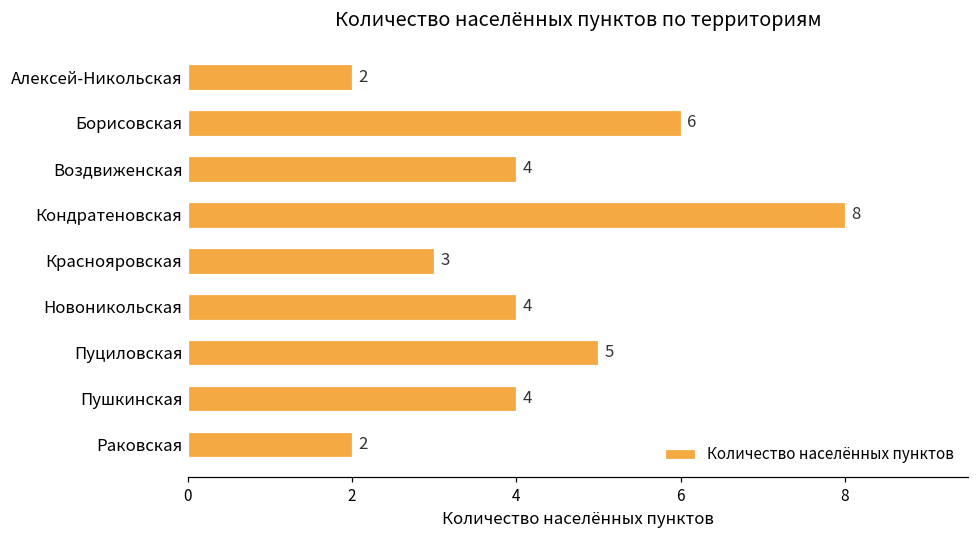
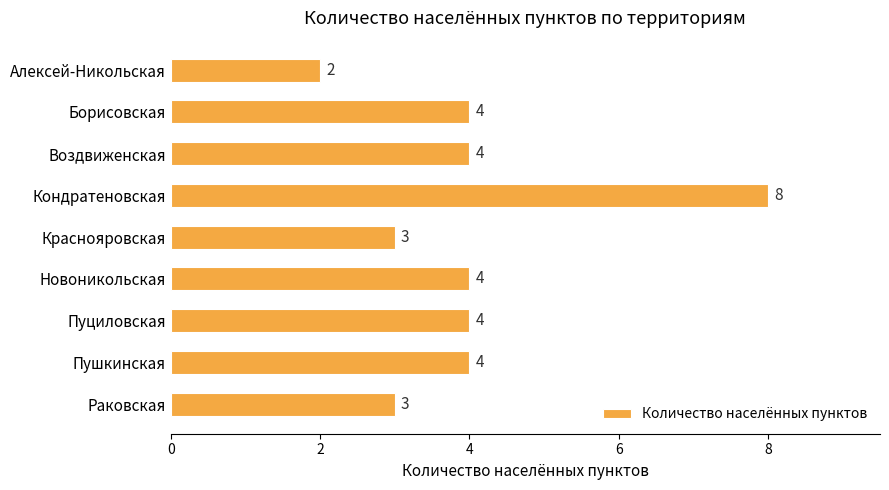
  {
    "Алексей-Никольская": 2,
-   "Борисовская": 6,
+   "Борисовская": 4,
    "Воздвиженская": 4,
    "Кондратеновская": 8,
    "Краснояровская": 3,
    "Новоникольская": 4,
-   "Пуциловская": 5,
+   "Пуциловская": 4,
    "Пушкинская": 4,
-   "Раковская": 2
+   "Раковская": 3
  }
